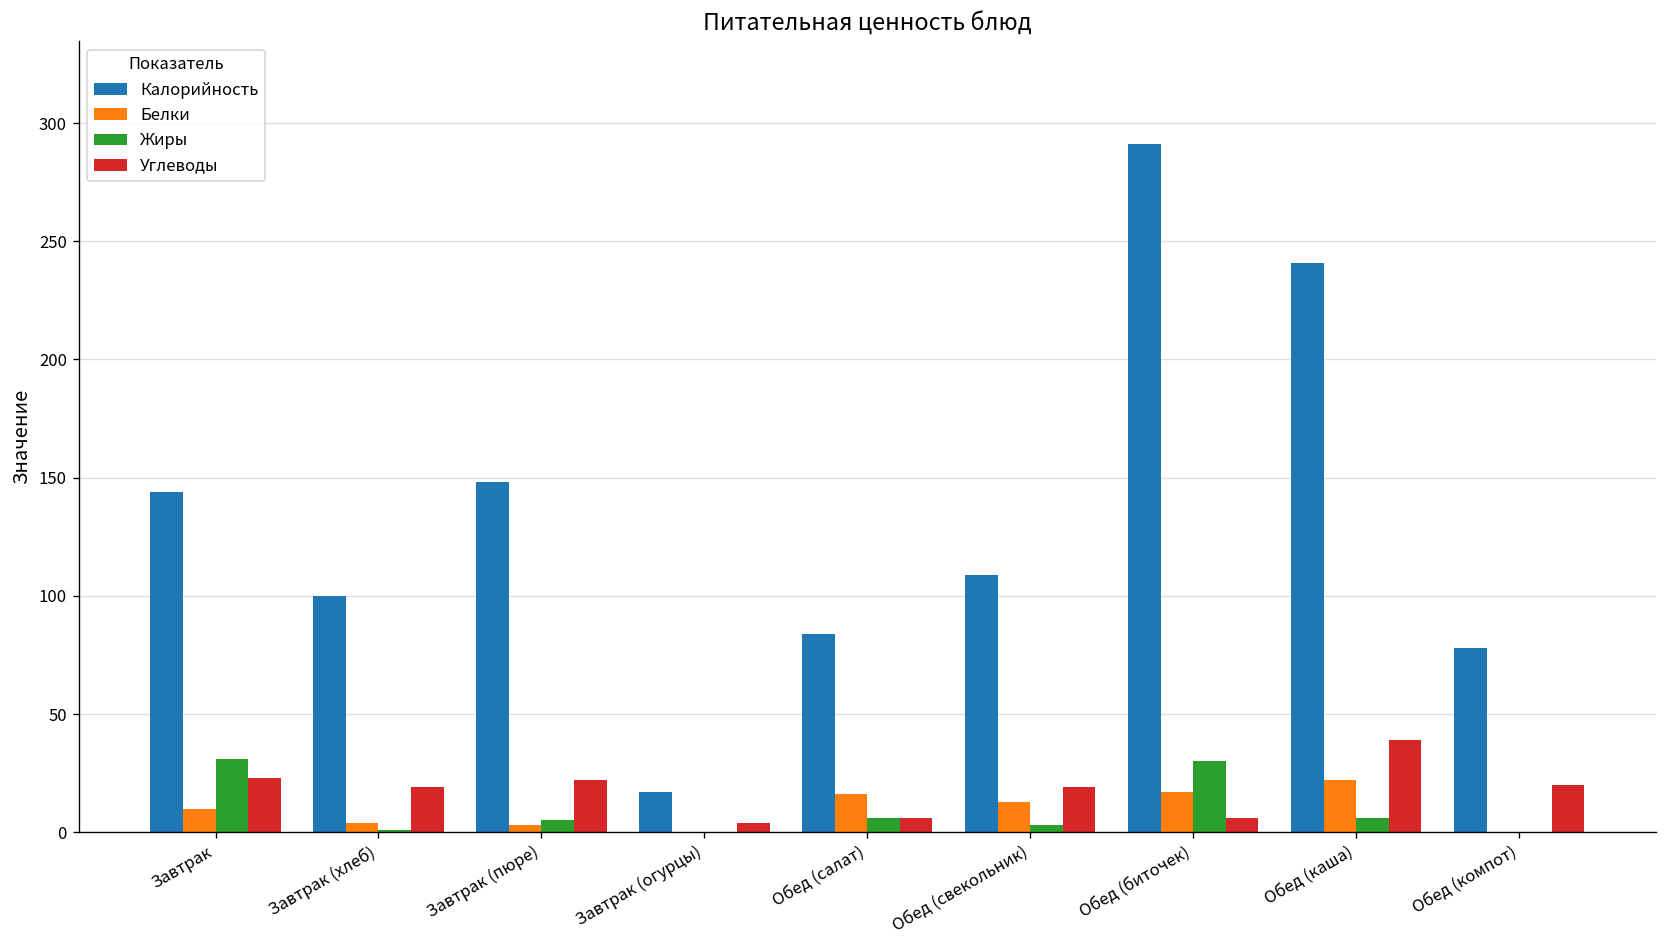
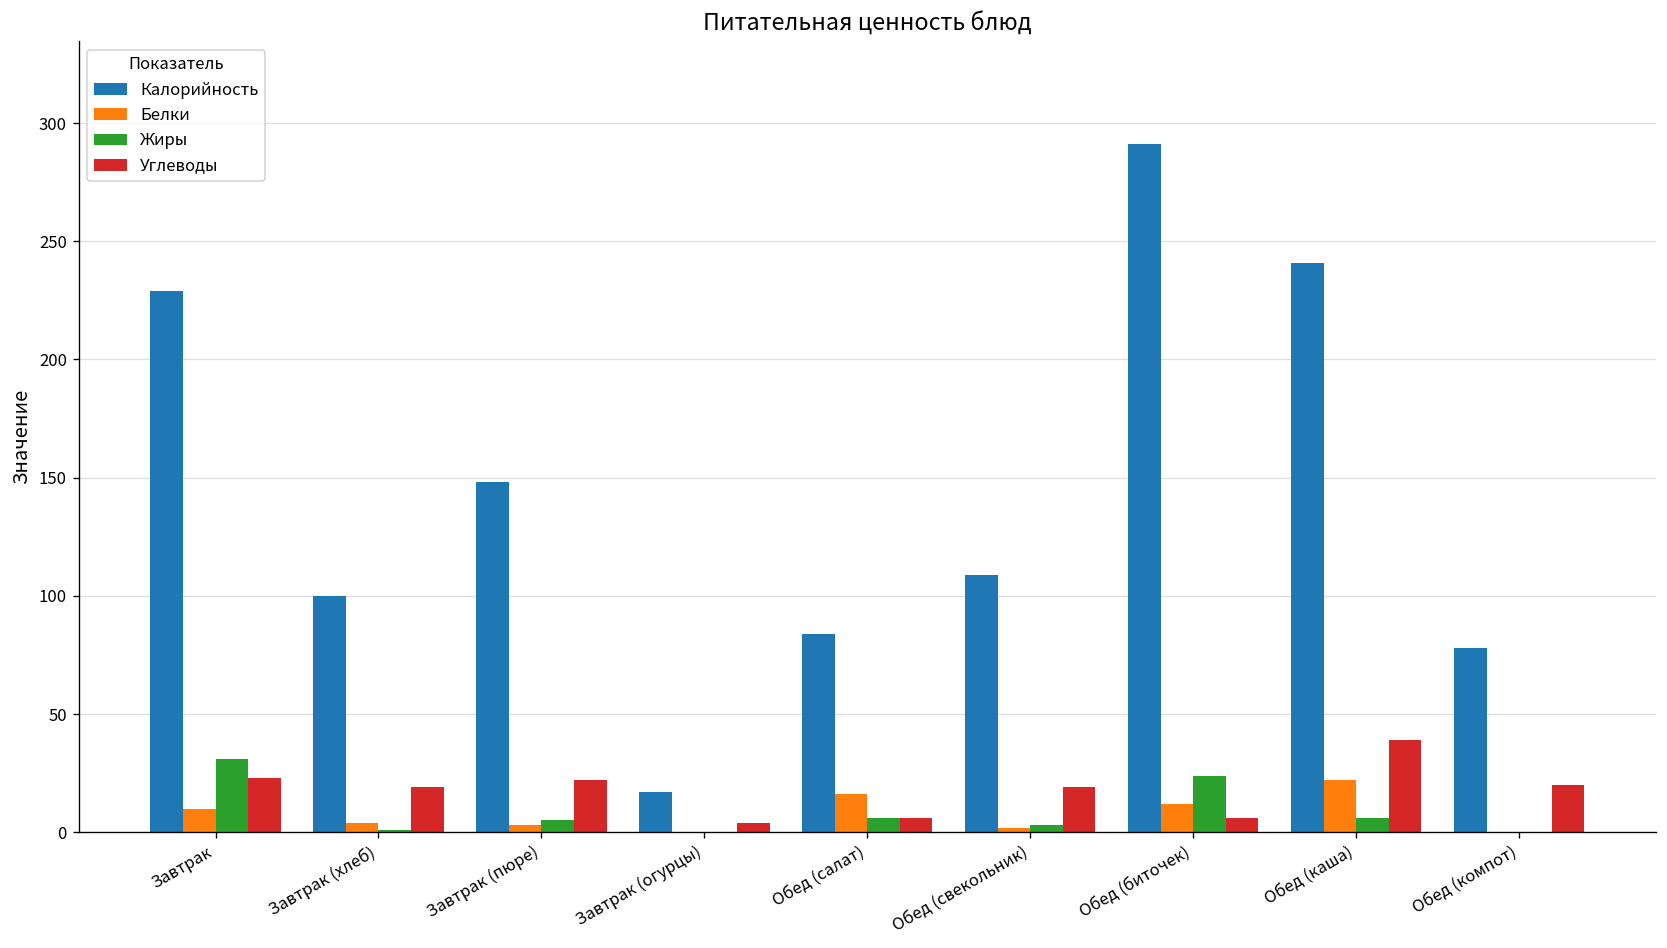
  {
    "Калорийность": {
-     "Завтрак": 144,
+     "Завтрак": 229,
      "Завтрак (хлеб)": 100,
      "Завтрак (пюре)": 148,
      "Завтрак (огурцы)": 17,
      "Обед (салат)": 84,
      "Обед (свекольник)": 109,
      "Обед (биточек)": 291,
      "Обед (каша)": 241,
      "Обед (компот)": 78
    },
    "Белки": {
      "Завтрак": 10,
      "Завтрак (хлеб)": 4,
      "Завтрак (пюре)": 3,
      "Завтрак (огурцы)": 0,
      "Обед (салат)": 16,
-     "Обед (свекольник)": 13,
-     "Обед (биточек)": 17,
+     "Обед (свекольник)": 2,
+     "Обед (биточек)": 12,
      "Обед (каша)": 22,
      "Обед (компот)": 0
    },
    "Жиры": {
      "Завтрак": 31,
      "Завтрак (пюре)": 5,
      "Завтрак (огурцы)": 0,
      "Обед (салат)": 6,
      "Обед (свекольник)": 3,
-     "Обед (биточек)": 30,
+     "Обед (биточек)": 24,
      "Обед (каша)": 6,
      "Обед (компот)": 0
    },
    "Углеводы": {
      "Завтрак": 23,
      "Завтрак (хлеб)": 19,
      "Завтрак (пюре)": 22,
      "Завтрак (огурцы)": 4,
      "Обед (салат)": 6,
      "Обед (свекольник)": 19,
      "Обед (биточек)": 6,
      "Обед (каша)": 39,
      "Обед (компот)": 20
    }
  }
